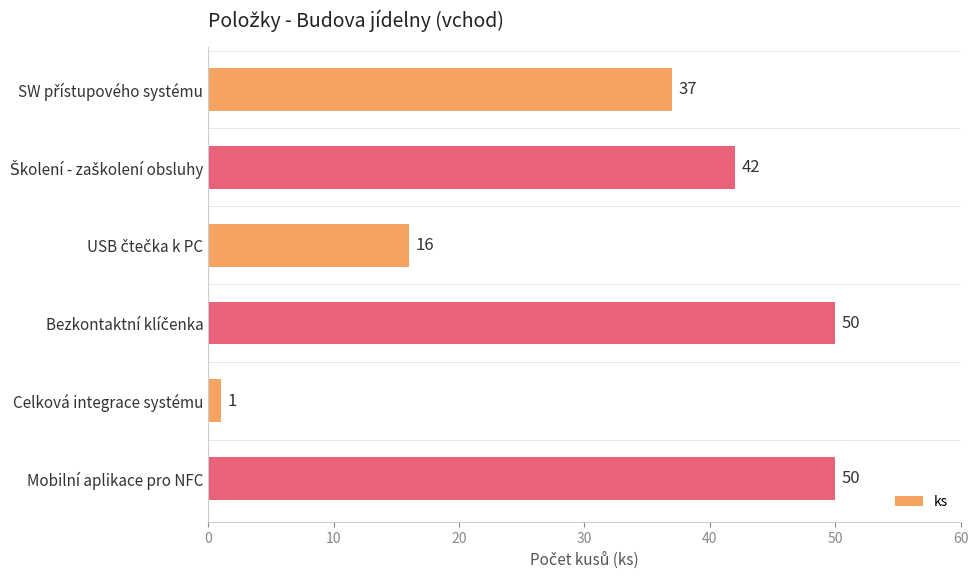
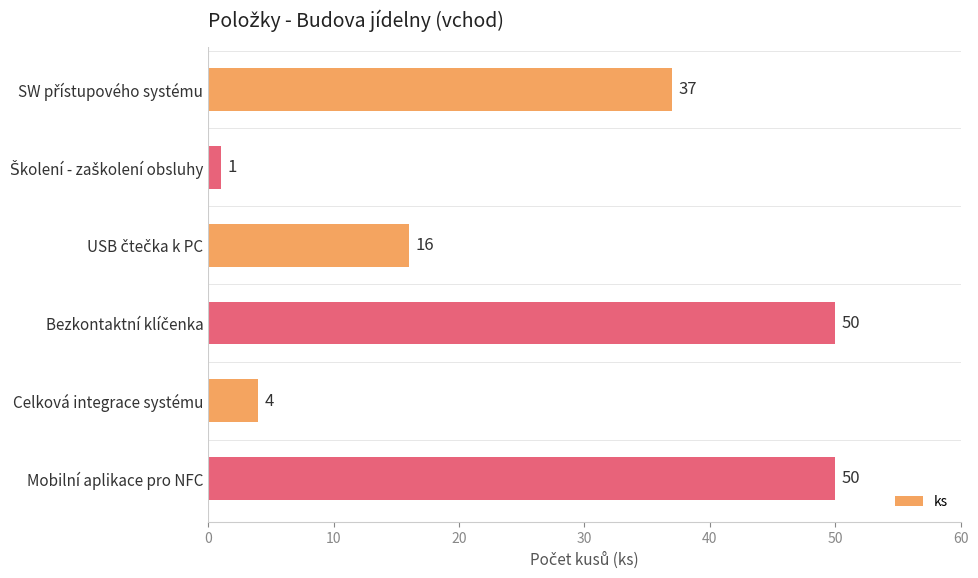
  {
    "SW přístupového systému": 37,
-   "Školení - zaškolení obsluhy": 42,
+   "Školení - zaškolení obsluhy": 1,
    "USB čtečka k PC": 16,
    "Bezkontaktní klíčenka": 50,
-   "Celková integrace systému": 1,
+   "Celková integrace systému": 4,
    "Mobilní aplikace pro NFC": 50
  }
